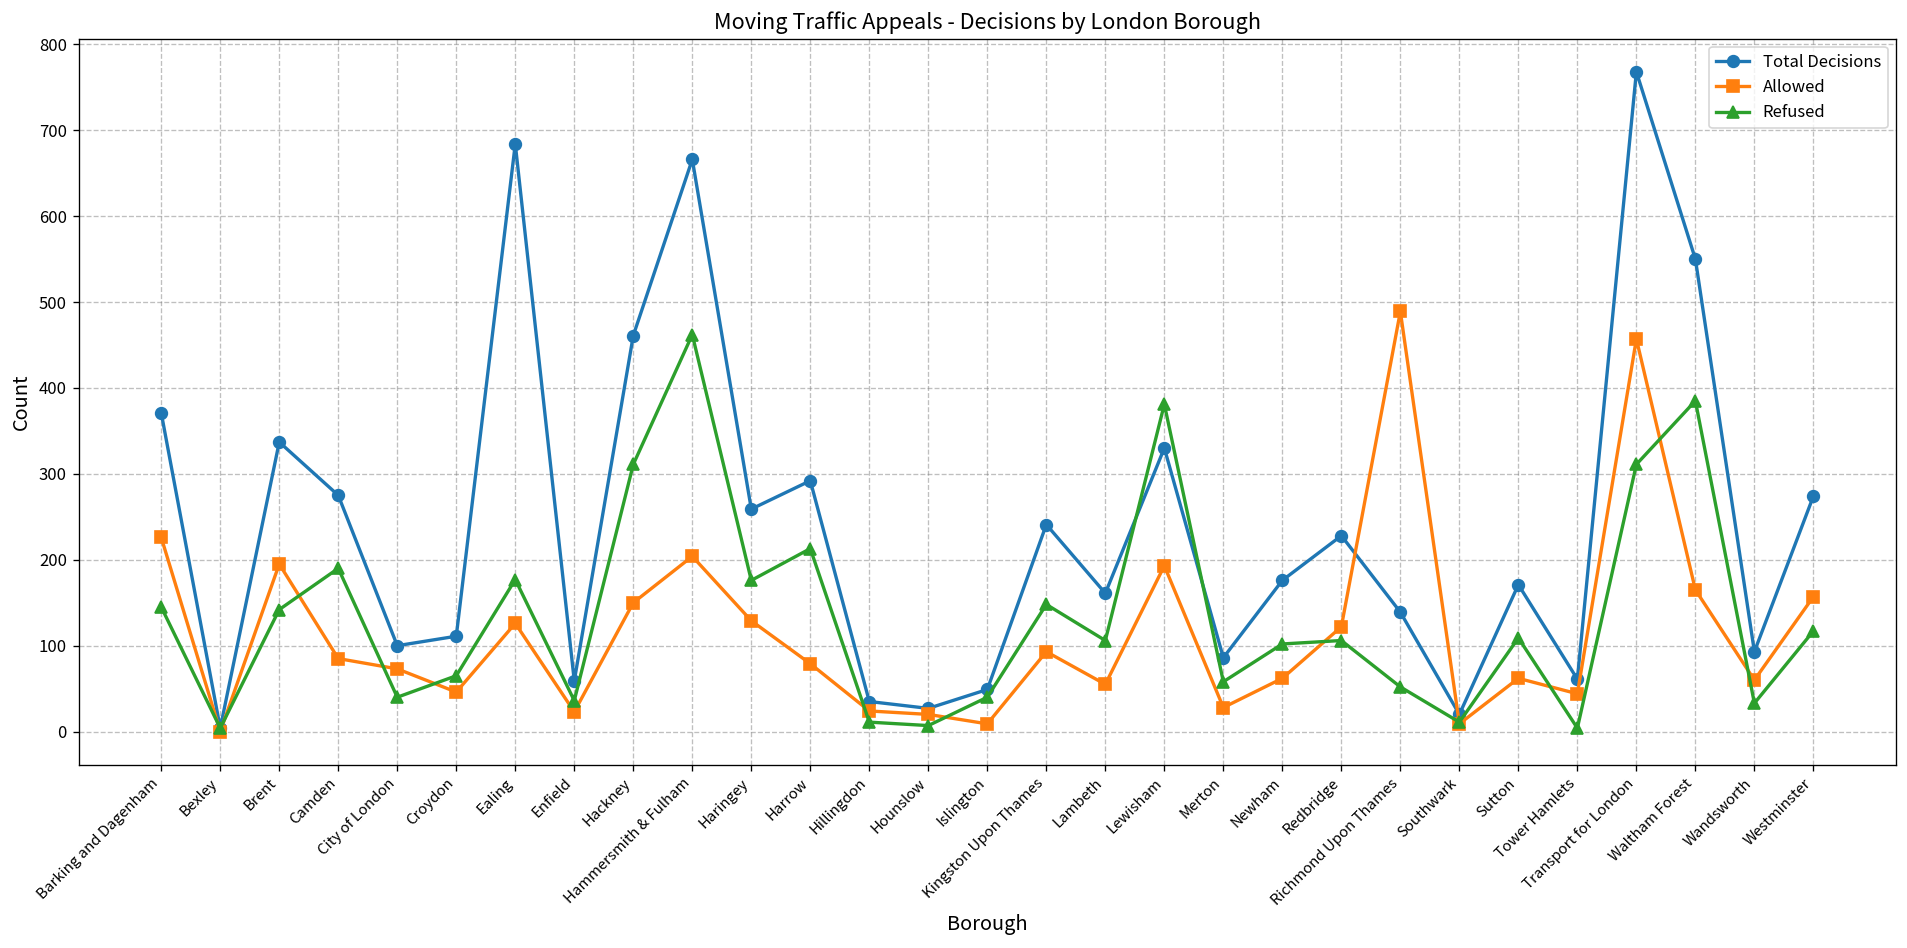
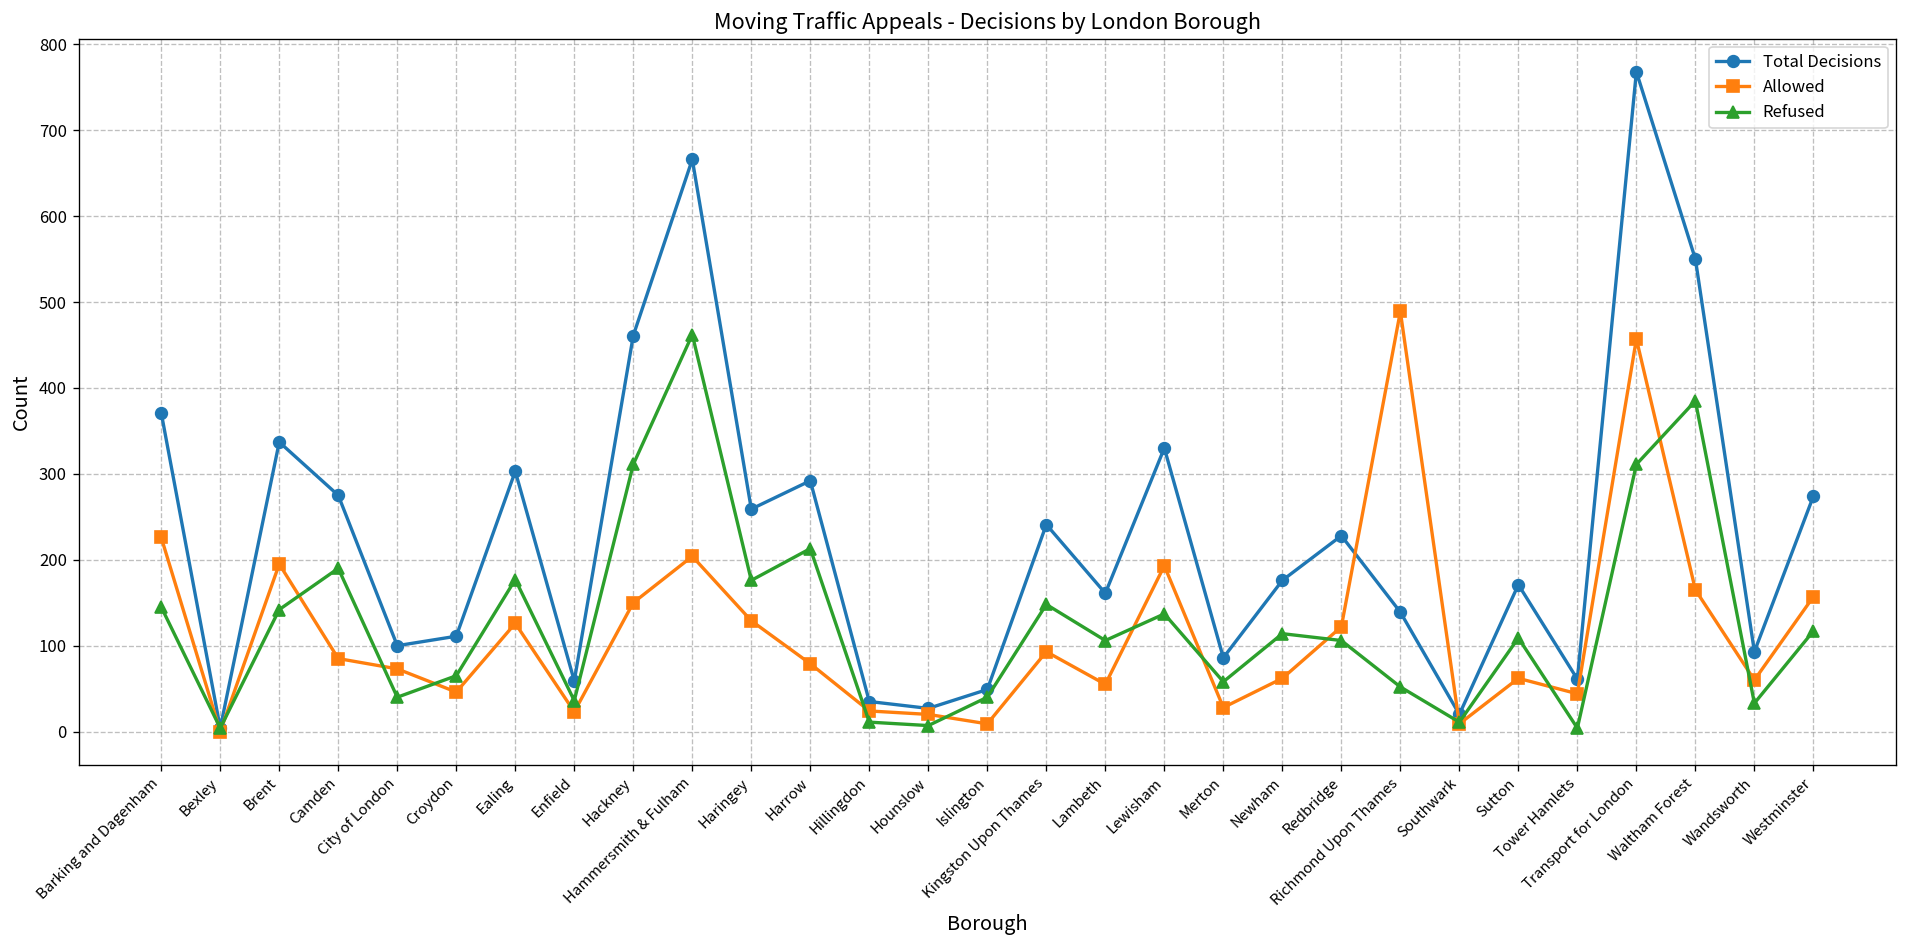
  {
    "Total Decisions": {
      "Barking and Dagenham": 370,
      "Brent": 340,
      "Camden": 280,
      "City of London": 100,
      "Croydon": 110,
-     "Ealing": 680,
+     "Ealing": 300,
      "Enfield": 60,
      "Hackney": 460,
      "Hammersmith & Fulham": 670,
      "Haringey": 260,
      "Harrow": 290,
      "Hillingdon": 40,
      "Hounslow": 30,
      "Islington": 50,
      "Kingston Upon Thames": 240,
      "Lambeth": 160,
      "Lewisham": 330,
      "Merton": 90,
      "Newham": 180,
      "Redbridge": 230,
      "Richmond Upon Thames": 140,
      "Southwark": 20,
      "Sutton": 170,
      "Tower Hamlets": 60,
      "Transport for London": 770,
      "Waltham Forest": 550,
      "Wandsworth": 90,
      "Westminster": 270
    },
    "Allowed": {
      "Barking and Dagenham": 230,
      "Bexley": 0,
      "Brent": 200,
      "Camden": 90,
      "City of London": 70,
      "Croydon": 50,
      "Ealing": 130,
      "Enfield": 20,
      "Hackney": 150,
      "Hammersmith & Fulham": 200,
      "Haringey": 130,
      "Harrow": 80,
      "Hillingdon": 20,
      "Hounslow": 20,
      "Islington": 10,
      "Kingston Upon Thames": 90,
      "Lambeth": 60,
      "Lewisham": 190,
      "Merton": 30,
      "Newham": 60,
      "Redbridge": 120,
      "Richmond Upon Thames": 490,
      "Sutton": 60,
      "Tower Hamlets": 40,
      "Transport for London": 460,
      "Waltham Forest": 170,
      "Wandsworth": 60,
      "Westminster": 160
    },
    "Refused": {
      "Barking and Dagenham": 150,
      "Brent": 140,
      "Camden": 190,
      "City of London": 40,
      "Croydon": 70,
      "Ealing": 180,
      "Enfield": 40,
      "Hackney": 310,
      "Hammersmith & Fulham": 460,
      "Haringey": 180,
      "Harrow": 210,
      "Hillingdon": 10,
      "Hounslow": 10,
      "Islington": 40,
      "Kingston Upon Thames": 150,
      "Lambeth": 110,
-     "Lewisham": 380,
+     "Lewisham": 140,
      "Merton": 60,
-     "Newham": 100,
+     "Newham": 110,
      "Redbridge": 110,
      "Richmond Upon Thames": 50,
      "Sutton": 110,
      "Tower Hamlets": 0,
      "Transport for London": 310,
      "Waltham Forest": 390,
      "Wandsworth": 30,
      "Westminster": 120
    }
  }
